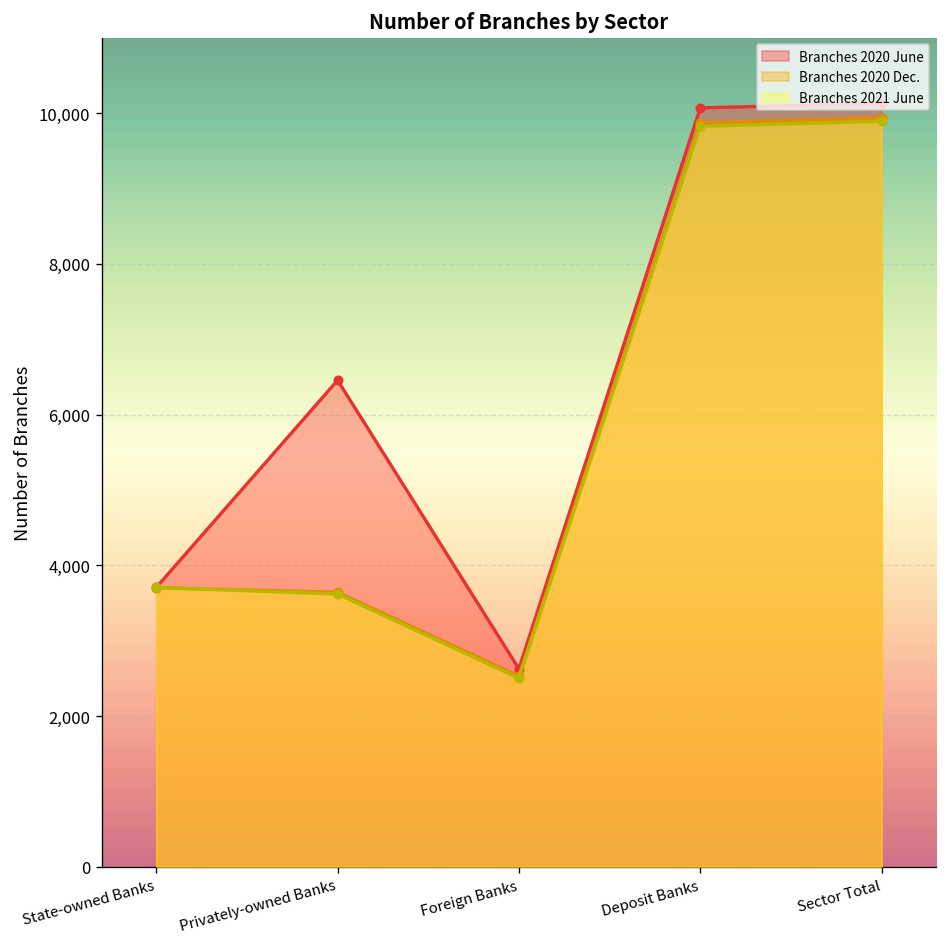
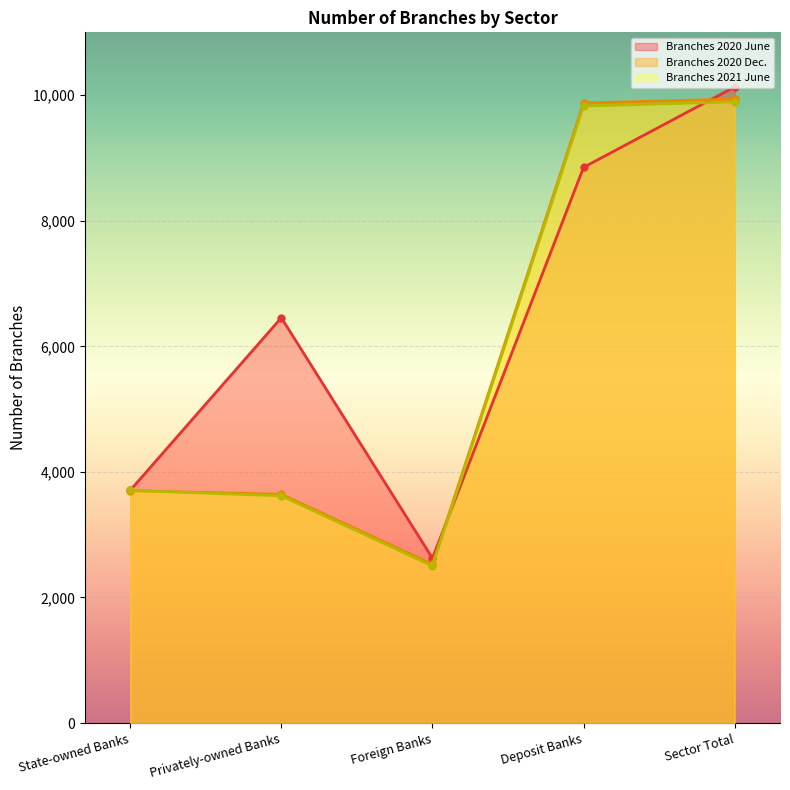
  {
    "Branches 2020 June": {
      "Privately-owned Banks": "6,500",
      "Foreign Banks": "2,600",
-     "Deposit Banks": "10,100"
+     "Deposit Banks": "8,900"
    }
  }
